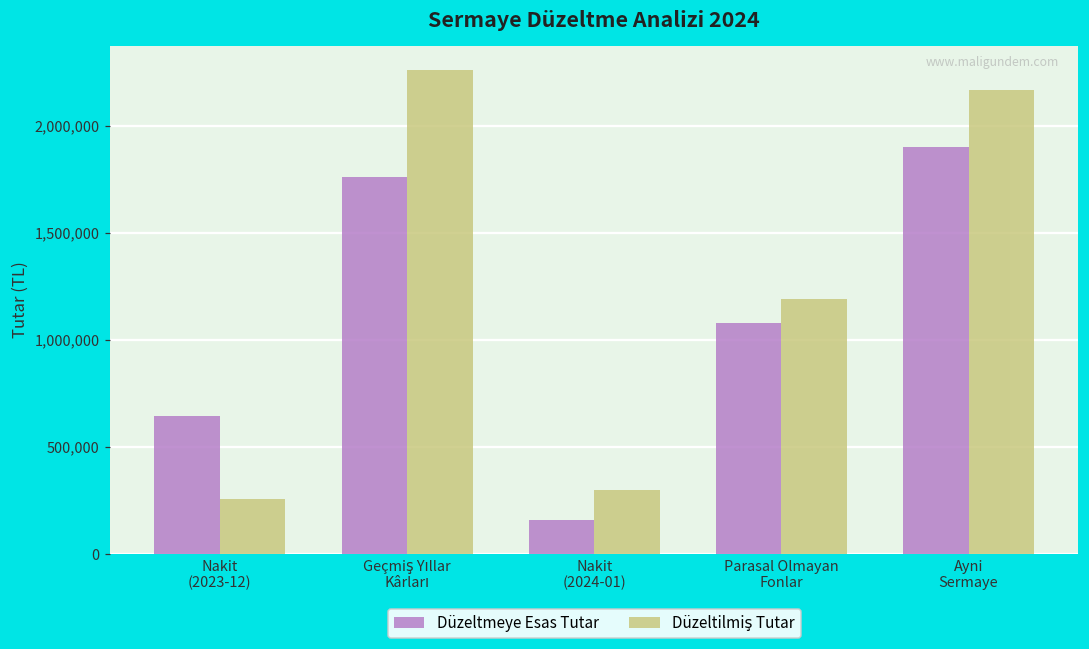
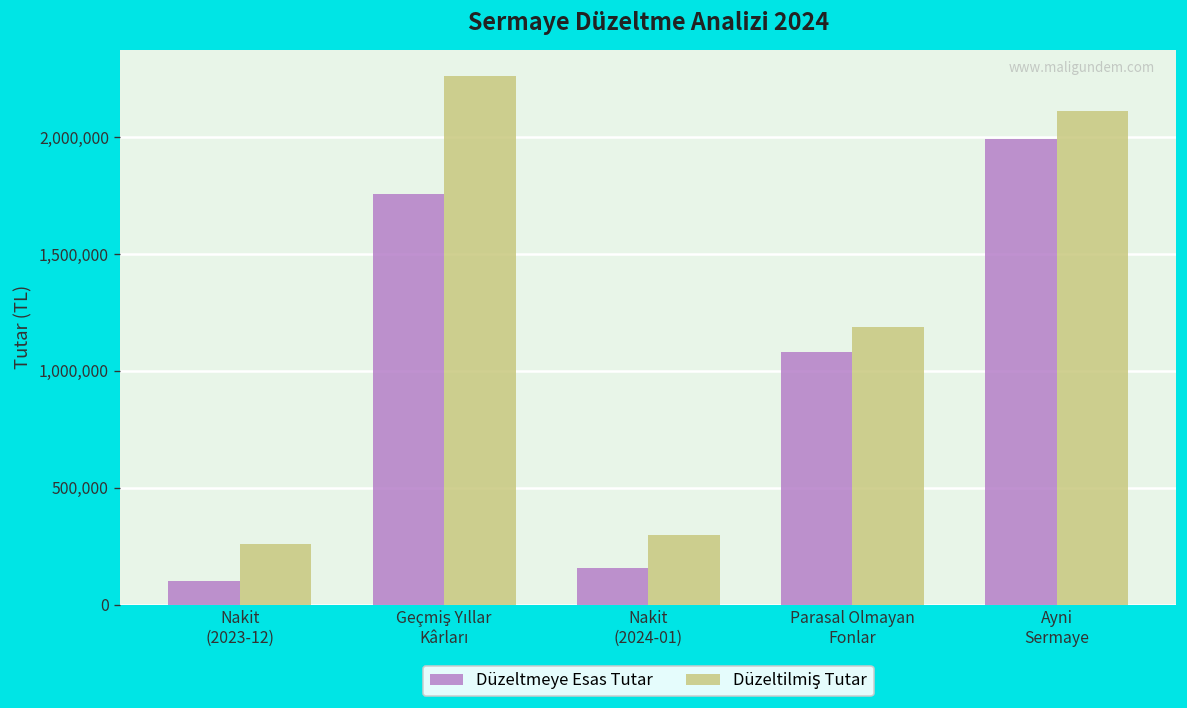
  {
    "Düzeltmeye Esas Tutar": {
-     "Nakit (2023-12)": "640,000",
+     "Nakit (2023-12)": "100,000",
      "Geçmiş Yıllar Kârları": "1,760,000",
      "Nakit (2024-01)": "160,000",
      "Parasal Olmayan Fonlar": "1,080,000",
-     "Ayni Sermaye": "1,900,000"
+     "Ayni Sermaye": "1,990,000"
    },
    "Düzeltilmiş Tutar": {
      "Nakit (2023-12)": "260,000",
      "Geçmiş Yıllar Kârları": "2,260,000",
      "Nakit (2024-01)": "300,000",
      "Parasal Olmayan Fonlar": "1,190,000",
-     "Ayni Sermaye": "2,170,000"
+     "Ayni Sermaye": "2,110,000"
    }
  }
